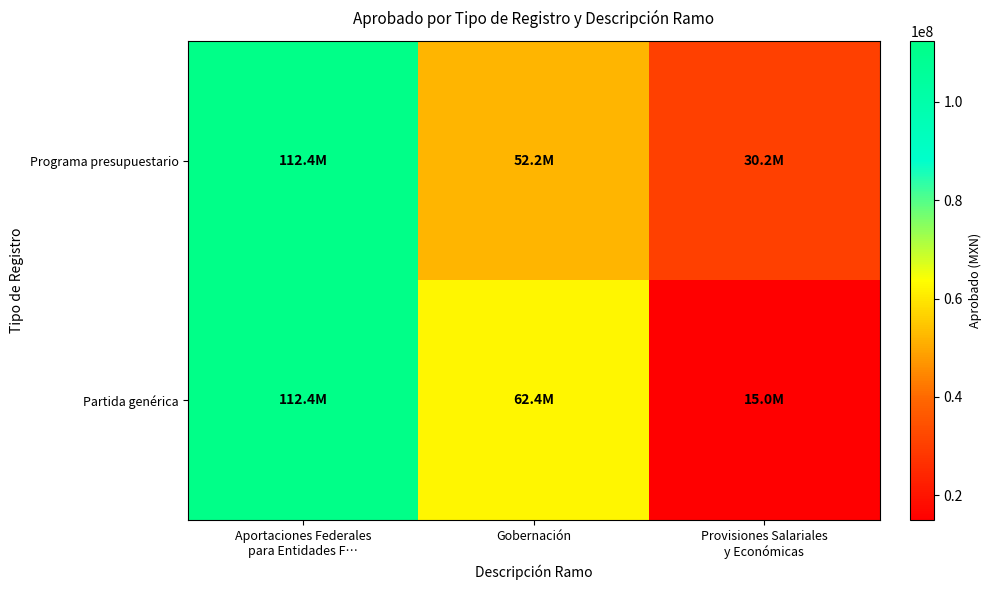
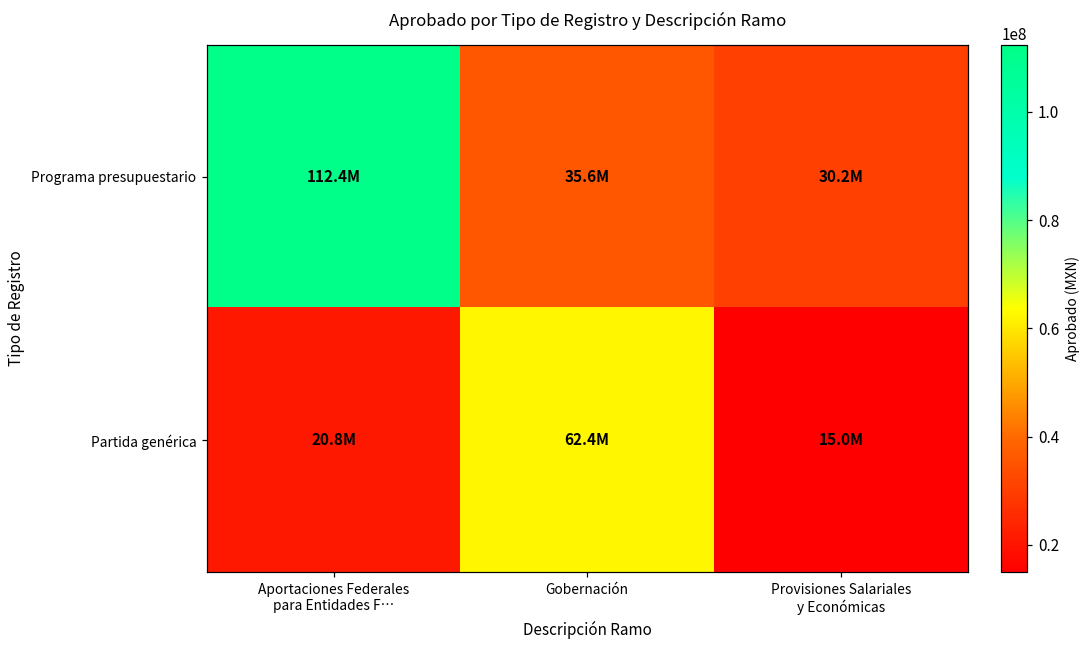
  {
    "Programa presupuestario": {
      "Aportaciones Federales para Entidades F…": "112.4M",
-     "Gobernación": "52.2M",
+     "Gobernación": "35.6M",
      "Provisiones Salariales y Económicas": "30.2M"
    },
    "Partida genérica": {
-     "Aportaciones Federales para Entidades F…": "112.4M",
+     "Aportaciones Federales para Entidades F…": "20.8M",
      "Gobernación": "62.4M",
      "Provisiones Salariales y Económicas": "15.0M"
    }
  }
